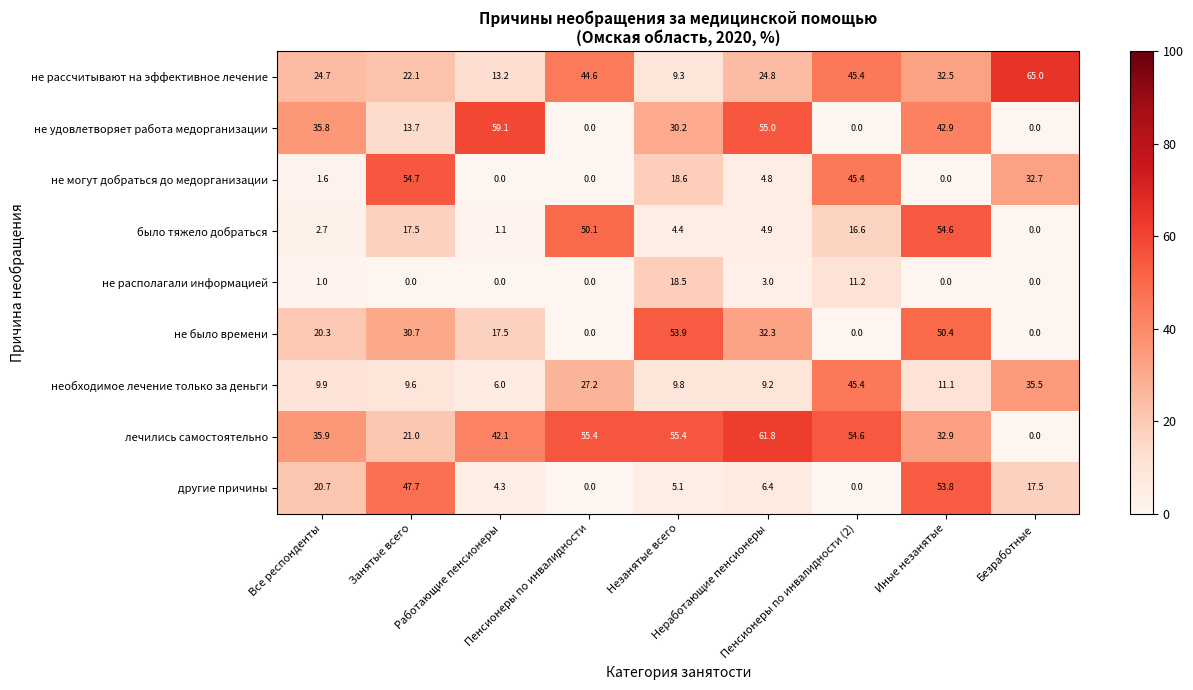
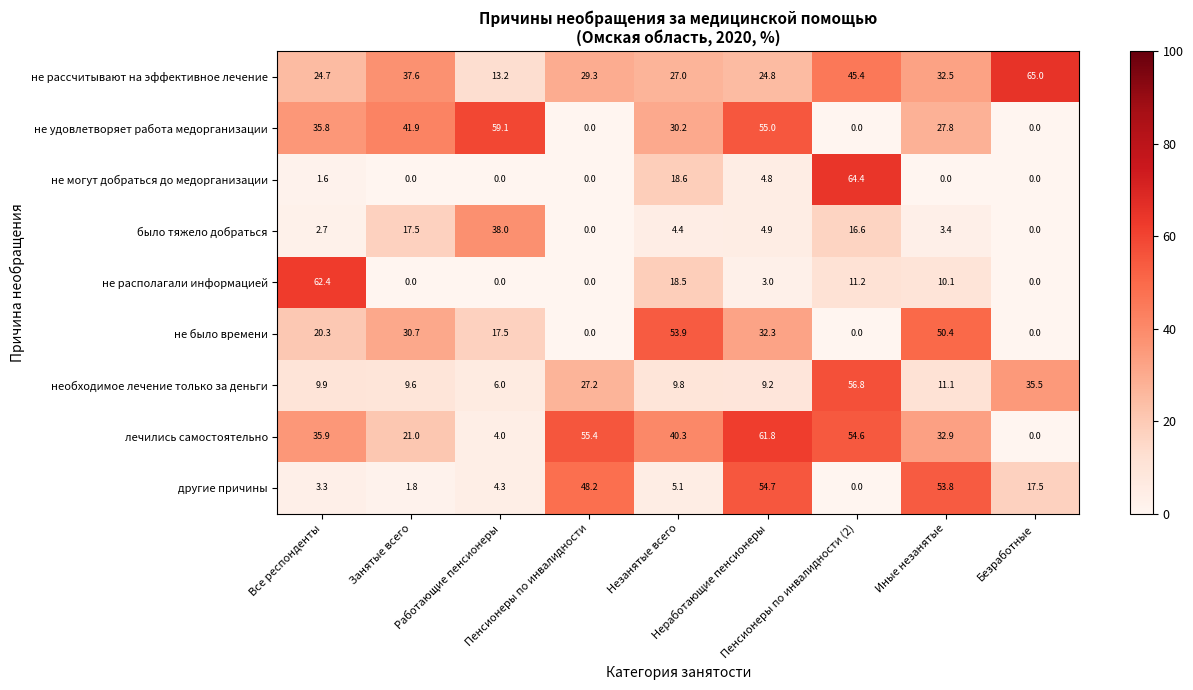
  {
    "не рассчитывают на эффективное лечение": {
      "Все респонденты": 24.7,
-     "Занятые всего": 22.1,
+     "Занятые всего": 37.6,
      "Работающие пенсионеры": 13.2,
-     "Пенсионеры по инвалидности": 44.6,
-     "Незанятые всего": 9.3,
+     "Пенсионеры по инвалидности": 29.3,
+     "Незанятые всего": 27.0,
      "Неработающие пенсионеры": 24.8,
      "Пенсионеры по инвалидности (2)": 45.4,
      "Иные незанятые": 32.5,
      "Безработные": 65.0
    },
    "не удовлетворяет работа медорганизации": {
      "Все респонденты": 35.8,
-     "Занятые всего": 13.7,
+     "Занятые всего": 41.9,
      "Работающие пенсионеры": 59.1,
      "Пенсионеры по инвалидности": 0.0,
      "Незанятые всего": 30.2,
      "Неработающие пенсионеры": 55.0,
      "Пенсионеры по инвалидности (2)": 0.0,
-     "Иные незанятые": 42.9,
+     "Иные незанятые": 27.8,
      "Безработные": 0.0
    },
    "не могут добраться до медорганизации": {
      "Все респонденты": 1.6,
-     "Занятые всего": 54.7,
+     "Занятые всего": 0.0,
      "Работающие пенсионеры": 0.0,
      "Пенсионеры по инвалидности": 0.0,
      "Незанятые всего": 18.6,
      "Неработающие пенсионеры": 4.8,
-     "Пенсионеры по инвалидности (2)": 45.4,
+     "Пенсионеры по инвалидности (2)": 64.4,
      "Иные незанятые": 0.0,
-     "Безработные": 32.7
+     "Безработные": 0.0
    },
    "было тяжело добраться": {
      "Все респонденты": 2.7,
      "Занятые всего": 17.5,
-     "Работающие пенсионеры": 1.1,
-     "Пенсионеры по инвалидности": 50.1,
+     "Работающие пенсионеры": 38.0,
+     "Пенсионеры по инвалидности": 0.0,
      "Незанятые всего": 4.4,
      "Неработающие пенсионеры": 4.9,
      "Пенсионеры по инвалидности (2)": 16.6,
-     "Иные незанятые": 54.6,
+     "Иные незанятые": 3.4,
      "Безработные": 0.0
    },
    "не располагали информацией": {
-     "Все респонденты": 1.0,
+     "Все респонденты": 62.4,
      "Занятые всего": 0.0,
      "Работающие пенсионеры": 0.0,
      "Пенсионеры по инвалидности": 0.0,
      "Незанятые всего": 18.5,
      "Неработающие пенсионеры": 3.0,
      "Пенсионеры по инвалидности (2)": 11.2,
-     "Иные незанятые": 0.0,
+     "Иные незанятые": 10.1,
      "Безработные": 0.0
    },
    "не было времени": {
      "Все респонденты": 20.3,
      "Занятые всего": 30.7,
      "Работающие пенсионеры": 17.5,
      "Пенсионеры по инвалидности": 0.0,
      "Незанятые всего": 53.9,
      "Неработающие пенсионеры": 32.3,
      "Пенсионеры по инвалидности (2)": 0.0,
      "Иные незанятые": 50.4,
      "Безработные": 0.0
    },
    "необходимое лечение только за деньги": {
      "Все респонденты": 9.9,
      "Занятые всего": 9.6,
      "Работающие пенсионеры": 6.0,
      "Пенсионеры по инвалидности": 27.2,
      "Незанятые всего": 9.8,
      "Неработающие пенсионеры": 9.2,
-     "Пенсионеры по инвалидности (2)": 45.4,
+     "Пенсионеры по инвалидности (2)": 56.8,
      "Иные незанятые": 11.1,
      "Безработные": 35.5
    },
    "лечились самостоятельно": {
      "Все респонденты": 35.9,
      "Занятые всего": 21.0,
-     "Работающие пенсионеры": 42.1,
+     "Работающие пенсионеры": 4.0,
      "Пенсионеры по инвалидности": 55.4,
-     "Незанятые всего": 55.4,
+     "Незанятые всего": 40.3,
      "Неработающие пенсионеры": 61.8,
      "Пенсионеры по инвалидности (2)": 54.6,
      "Иные незанятые": 32.9,
      "Безработные": 0.0
    },
    "другие причины": {
-     "Все респонденты": 20.7,
-     "Занятые всего": 47.7,
+     "Все респонденты": 3.3,
+     "Занятые всего": 1.8,
      "Работающие пенсионеры": 4.3,
-     "Пенсионеры по инвалидности": 0.0,
+     "Пенсионеры по инвалидности": 48.2,
      "Незанятые всего": 5.1,
-     "Неработающие пенсионеры": 6.4,
+     "Неработающие пенсионеры": 54.7,
      "Пенсионеры по инвалидности (2)": 0.0,
      "Иные незанятые": 53.8,
      "Безработные": 17.5
    }
  }
